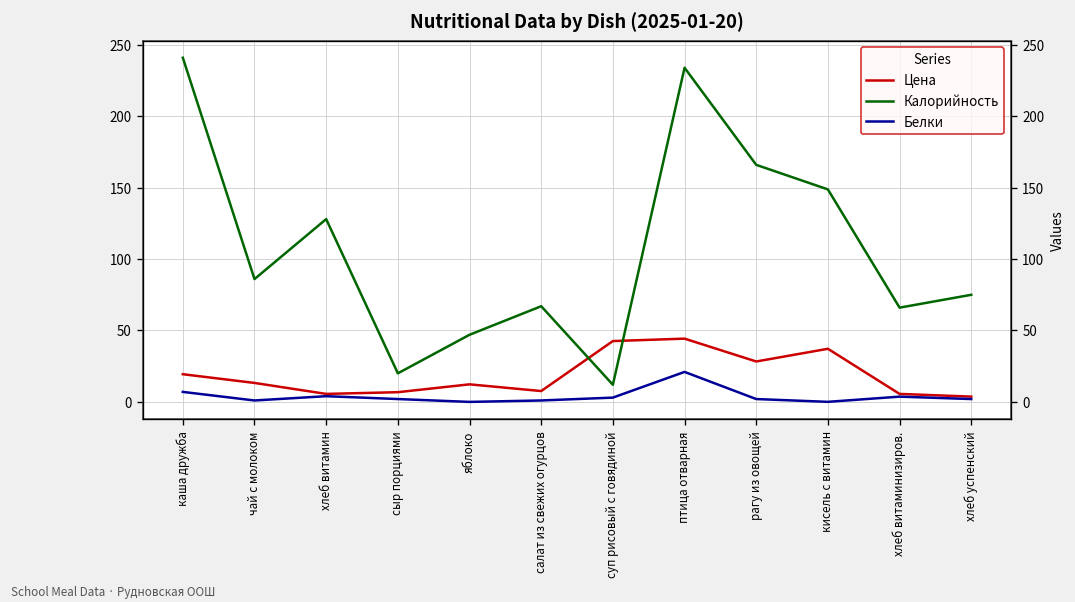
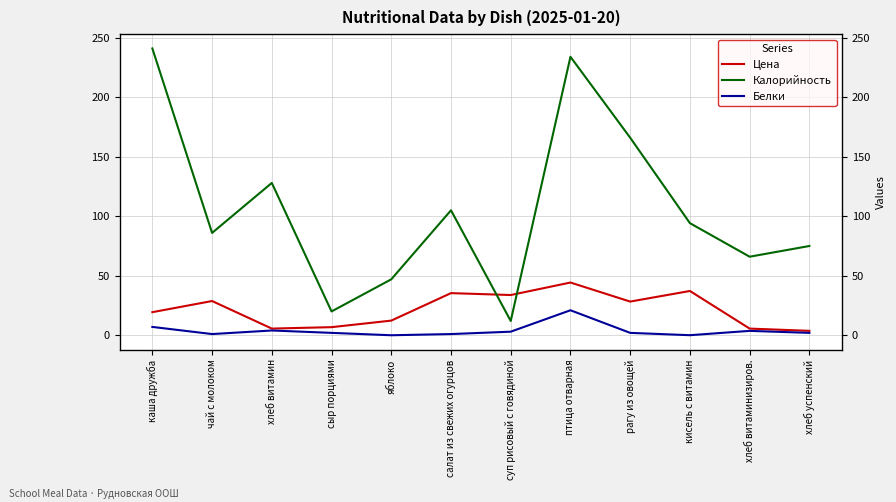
  {
    "Цена": {
      "каша дружба": 19,
-     "чай с молоком": 13,
+     "чай с молоком": 29,
      "сыр порциями": 7,
      "яблоко": 12,
-     "салат из свежих огурцов": 8,
-     "суп рисовый с говядиной": 43,
+     "салат из свежих огурцов": 35,
+     "суп рисовый с говядиной": 34,
      "птица отварная": 44,
      "рагу из овощей": 28,
      "кисель с витамин": 37
    },
    "Калорийность": {
      "каша дружба": 241,
      "чай с молоком": 86,
      "хлеб витамин": 128,
      "сыр порциями": 20,
      "яблоко": 47,
-     "салат из свежих огурцов": 67,
+     "салат из свежих огурцов": 105,
      "суп рисовый с говядиной": 12,
      "птица отварная": 234,
      "рагу из овощей": 166,
-     "кисель с витамин": 149,
+     "кисель с витамин": 94,
      "хлеб витаминизиров.": 66,
      "хлеб успенский": 75
    },
    "Белки": {
      "каша дружба": 7,
      "чай с молоком": 1,
      "сыр порциями": 2,
      "яблоко": 0,
      "салат из свежих огурцов": 1,
      "суп рисовый с говядиной": 3,
      "птица отварная": 21,
      "рагу из овощей": 2,
      "кисель с витамин": 0
    }
  }
